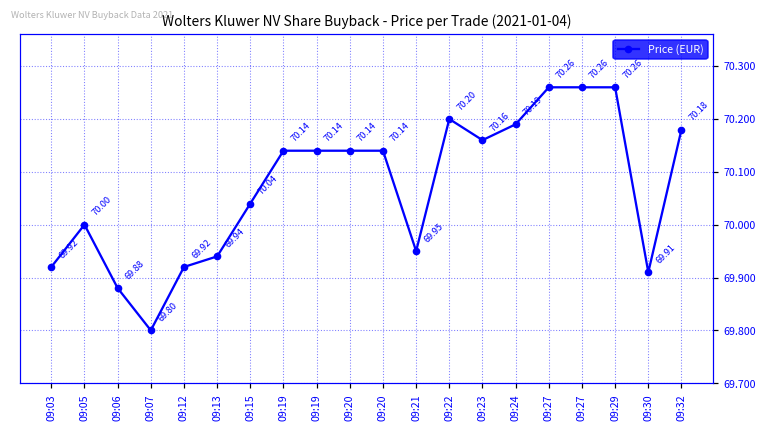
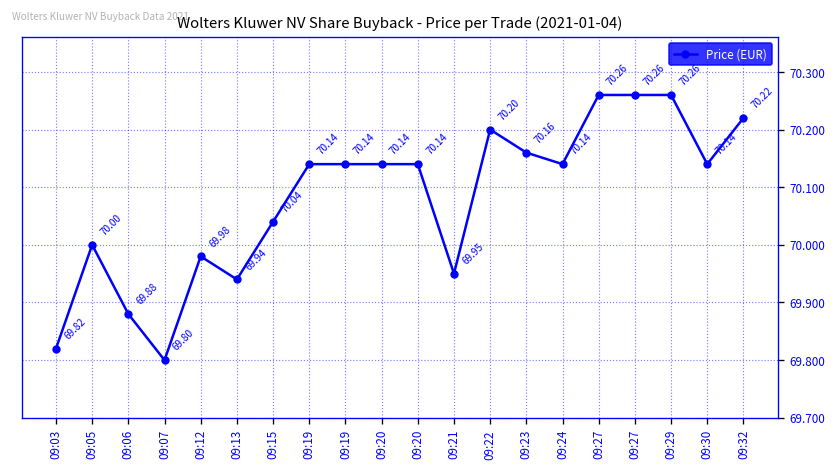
  {
-   "09:03": 69.92,
+   "09:03": 69.82,
    "09:05": 70.00,
    "09:06": 69.88,
    "09:07": 69.80,
-   "09:12": 69.92,
+   "09:12": 69.98,
    "09:13": 69.94,
    "09:15": 70.04,
    "09:21": 69.95,
    "09:22": 70.20,
    "09:23": 70.16,
-   "09:24": 70.19,
+   "09:24": 70.14,
    "09:29": 70.26,
-   "09:30": 69.91,
-   "09:32": 70.18
+   "09:30": 70.14,
+   "09:32": 70.22
  }
